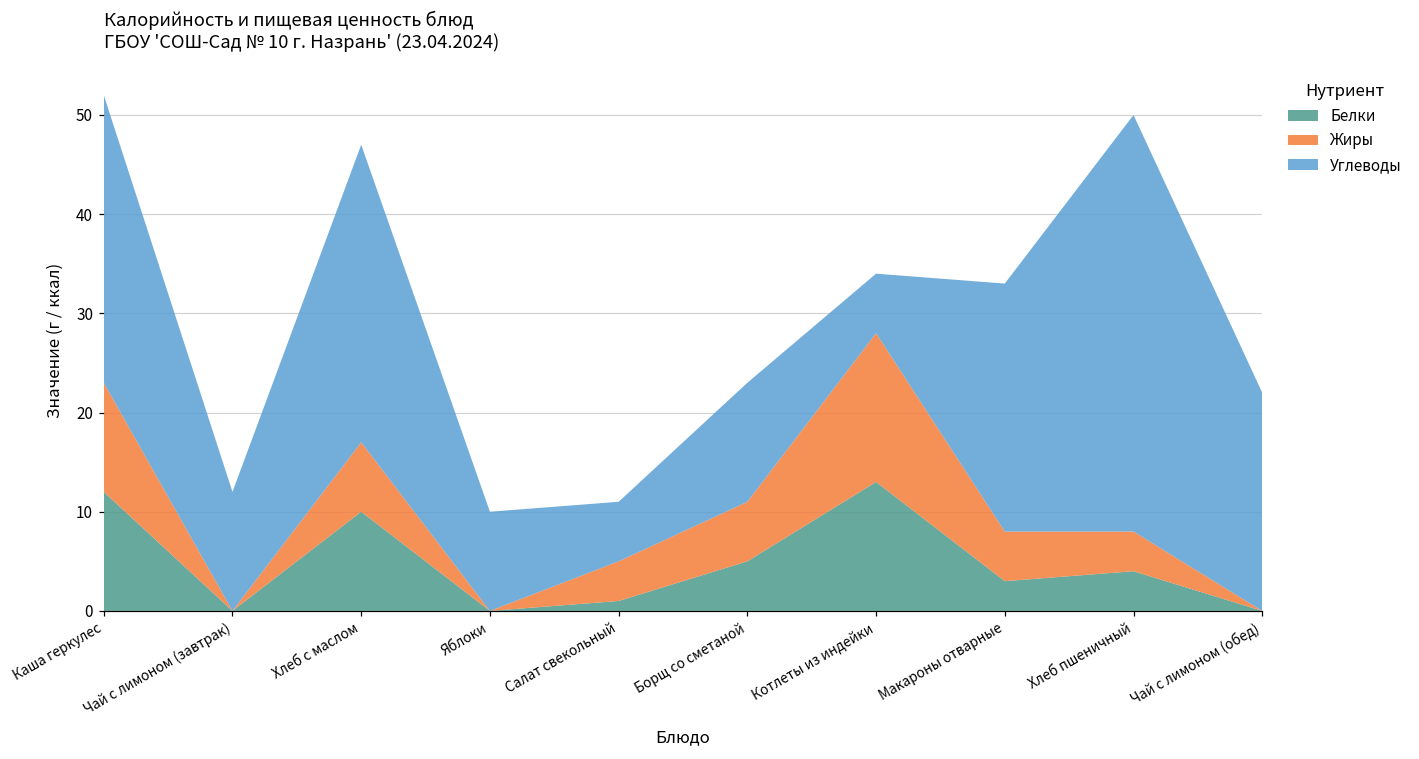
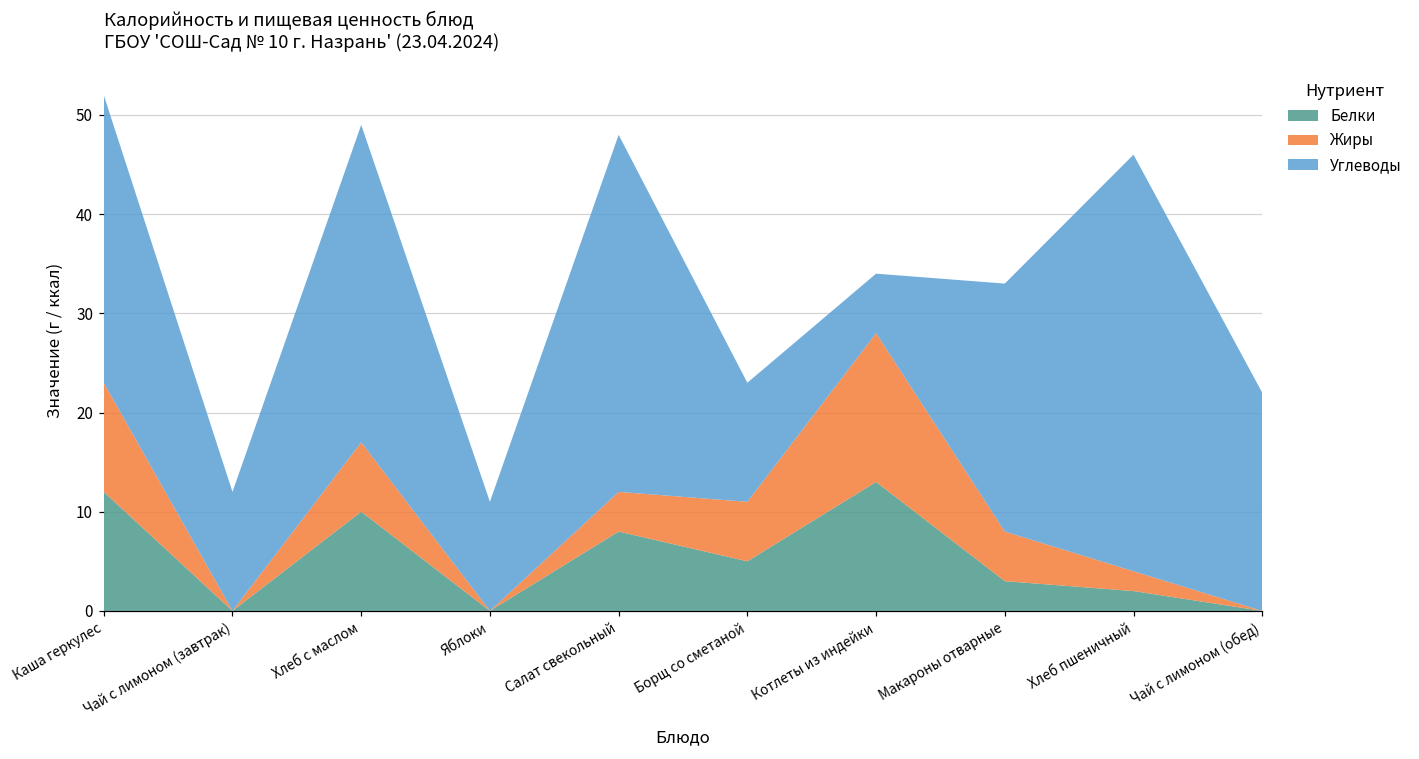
  {
    "Белки": {
      "Каша геркулес": 12,
      "Хлеб с маслом": 10,
-     "Салат свекольный": 1,
+     "Салат свекольный": 8,
      "Борщ со сметаной": 5,
      "Котлеты из индейки": 13,
      "Макароны отварные": 3,
-     "Хлеб пшеничный": 4
+     "Хлеб пшеничный": 2
    },
    "Жиры": {
      "Каша геркулес": 11,
      "Хлеб с маслом": 7,
      "Салат свекольный": 4,
      "Борщ со сметаной": 6,
      "Котлеты из индейки": 15,
      "Макароны отварные": 5,
-     "Хлеб пшеничный": 4
+     "Хлеб пшеничный": 2
    },
    "Углеводы": {
      "Каша геркулес": 29,
      "Чай с лимоном (завтрак)": 12,
-     "Хлеб с маслом": 30,
-     "Яблоки": 10,
-     "Салат свекольный": 6,
+     "Хлеб с маслом": 32,
+     "Яблоки": 11,
+     "Салат свекольный": 36,
      "Борщ со сметаной": 12,
      "Котлеты из индейки": 6,
      "Макароны отварные": 25,
      "Хлеб пшеничный": 42,
      "Чай с лимоном (обед)": 22
    }
  }
